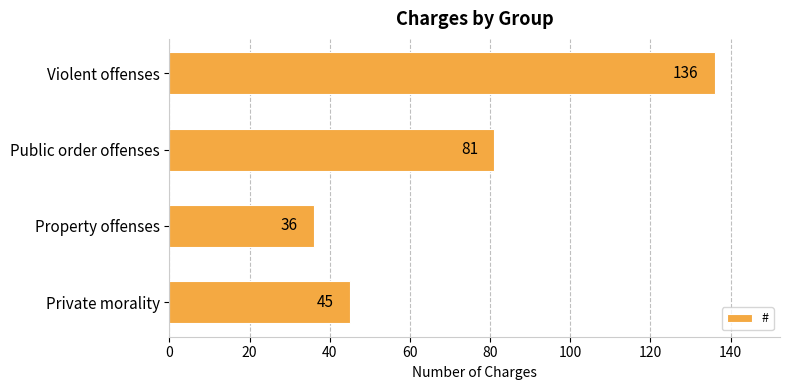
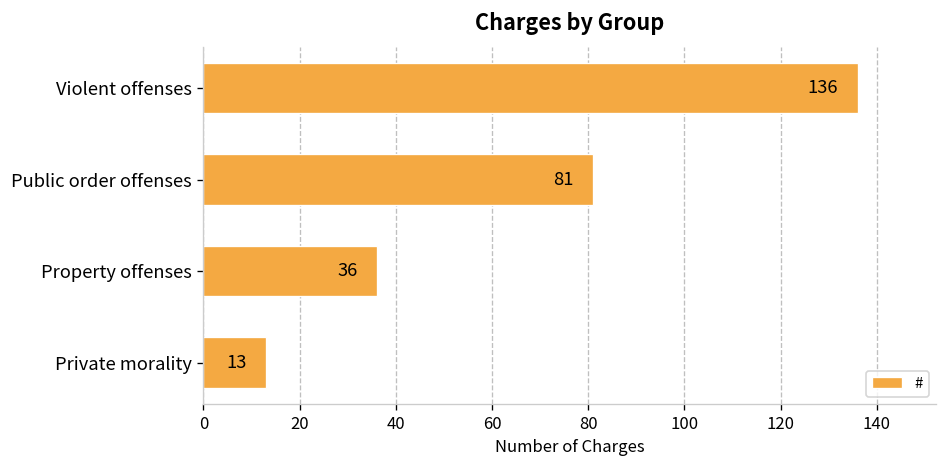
  {
    "Violent offenses": 136,
    "Public order offenses": 81,
    "Property offenses": 36,
-   "Private morality": 45
+   "Private morality": 13
  }
